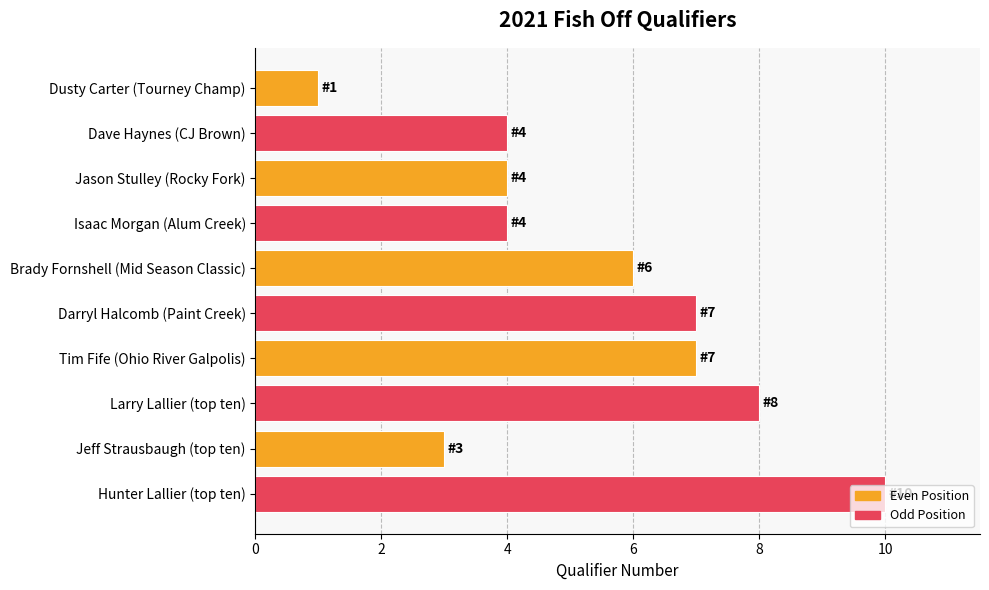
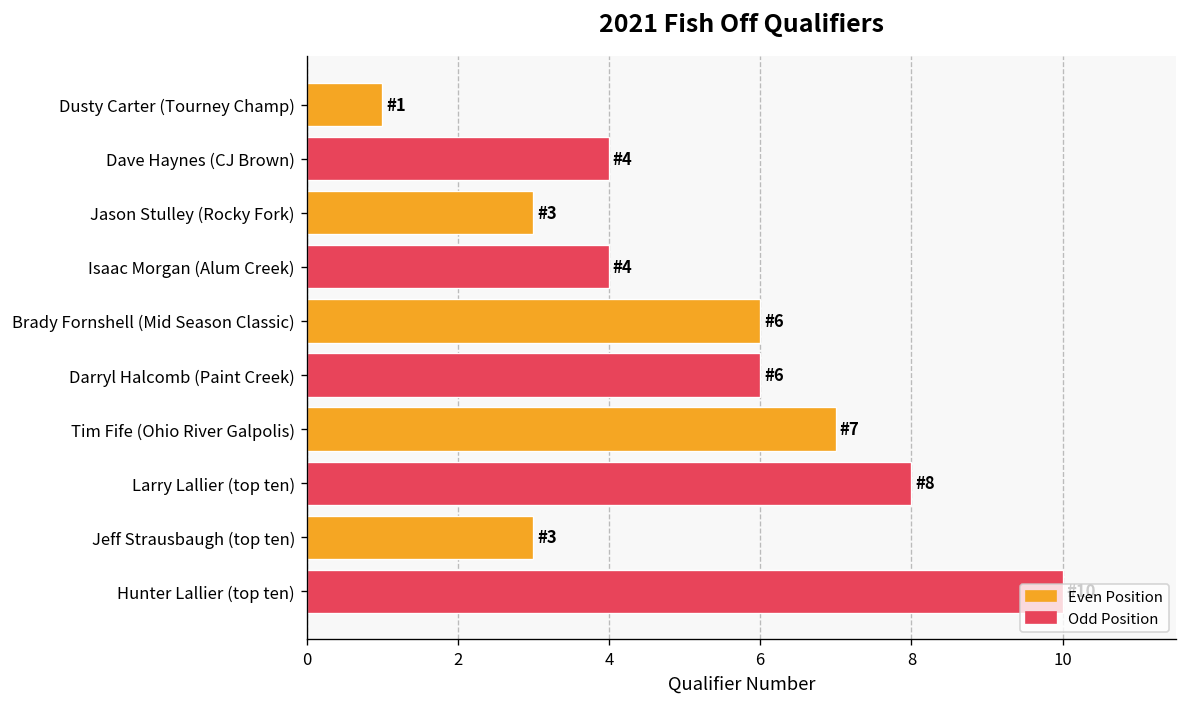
  {
    "Dusty Carter (Tourney Champ)": 1,
    "Dave Haynes (CJ Brown)": 4,
-   "Jason Stulley (Rocky Fork)": 4,
+   "Jason Stulley (Rocky Fork)": 3,
    "Isaac Morgan (Alum Creek)": 4,
    "Brady Fornshell (Mid Season Classic)": 6,
-   "Darryl Halcomb (Paint Creek)": 7,
+   "Darryl Halcomb (Paint Creek)": 6,
    "Tim Fife (Ohio River Galpolis)": 7,
    "Larry Lallier (top ten)": 8,
    "Jeff Strausbaugh (top ten)": 3
  }
